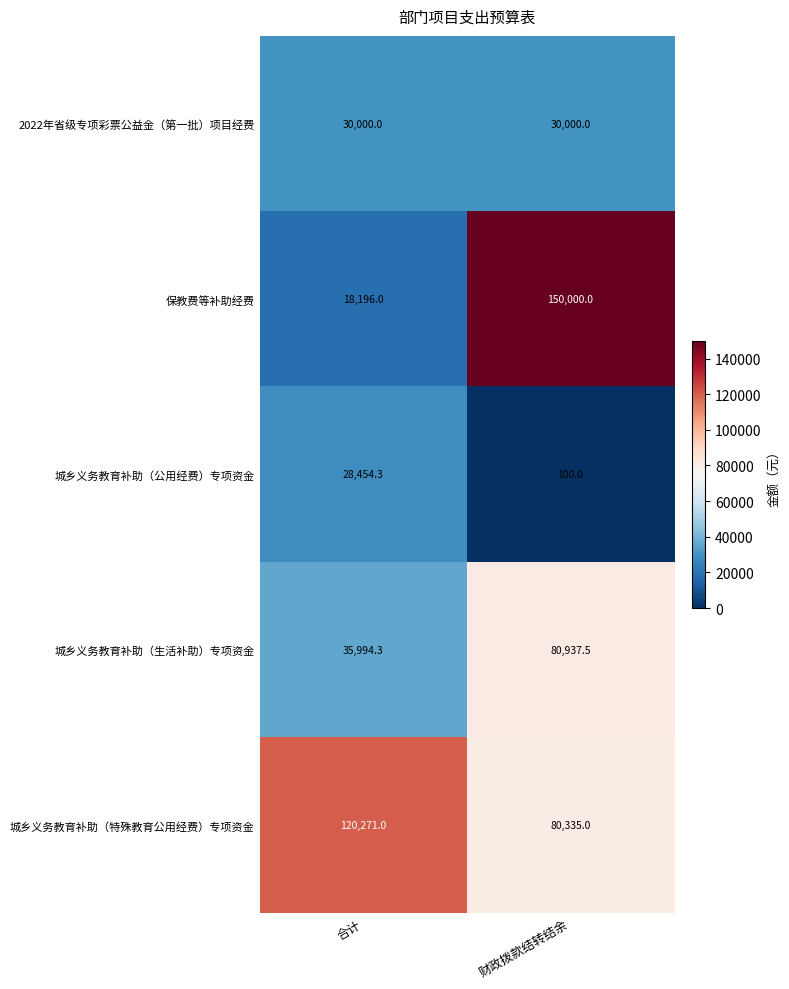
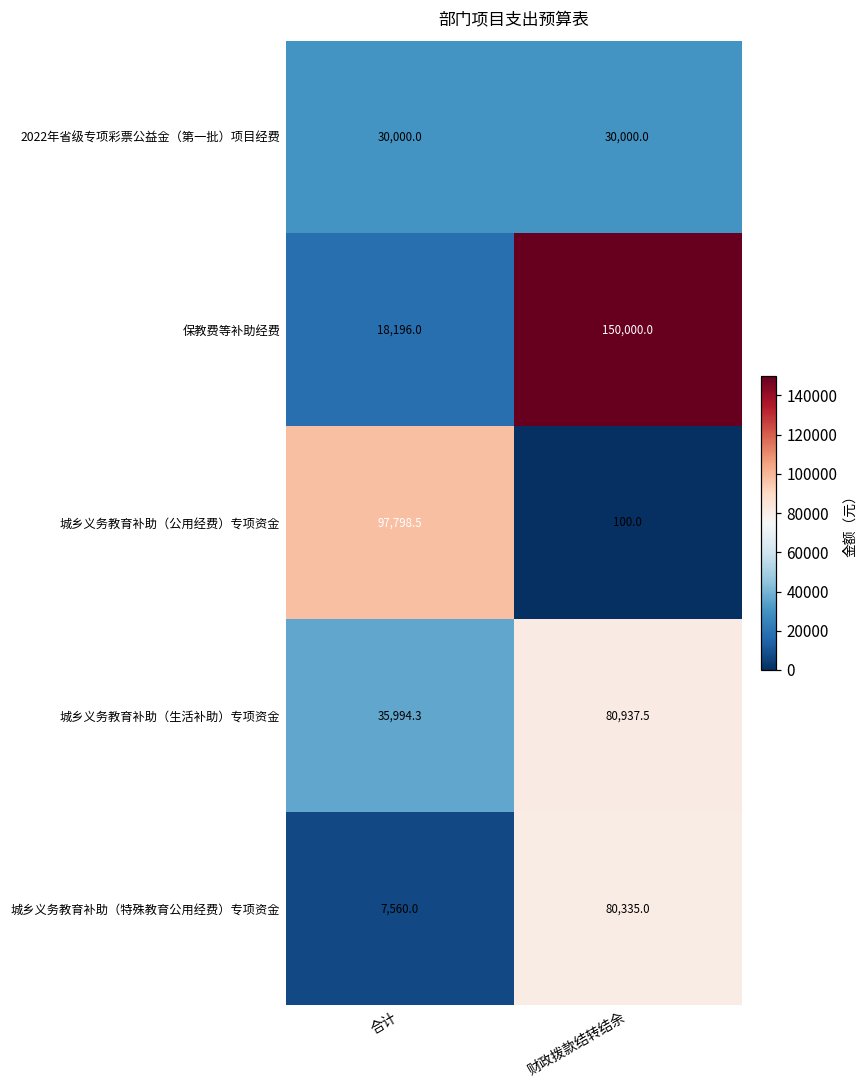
  {
    "2022年省级专项彩票公益金（第一批）项目经费": {
      "合计": "30,000.0",
      "财政拨款结转结余": "30,000.0"
    },
    "保教费等补助经费": {
      "合计": "18,196.0",
      "财政拨款结转结余": "150,000.0"
    },
    "城乡义务教育补助（公用经费）专项资金": {
-     "合计": "28,454.3",
+     "合计": "97,798.5",
      "财政拨款结转结余": "100.0"
    },
    "城乡义务教育补助（生活补助）专项资金": {
      "合计": "35,994.3",
      "财政拨款结转结余": "80,937.5"
    },
    "城乡义务教育补助（特殊教育公用经费）专项资金": {
-     "合计": "120,271.0",
+     "合计": "7,560.0",
      "财政拨款结转结余": "80,335.0"
    }
  }
